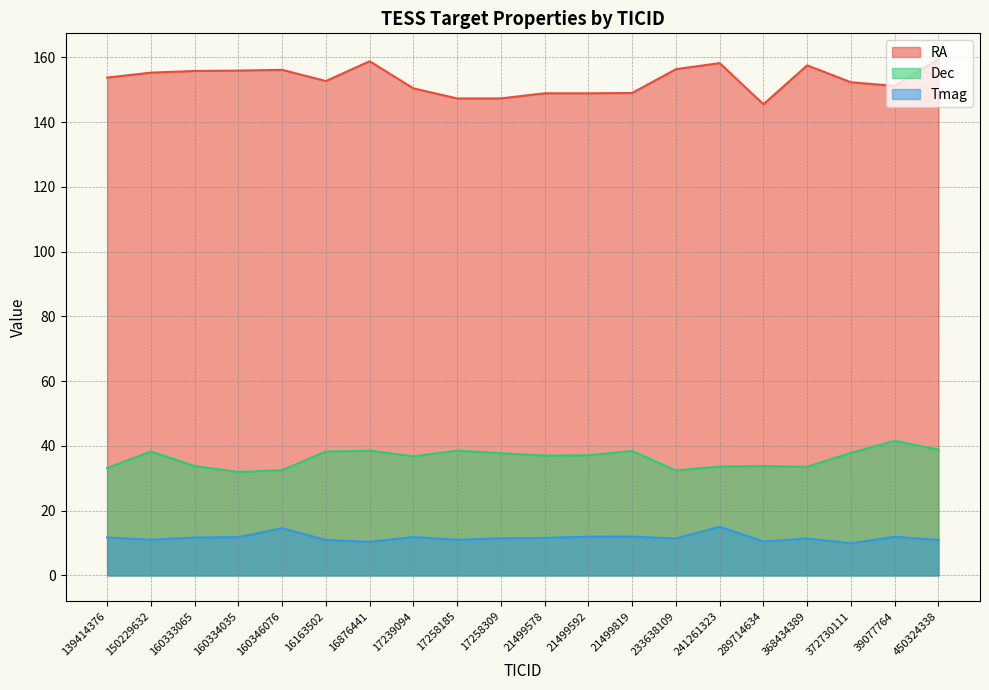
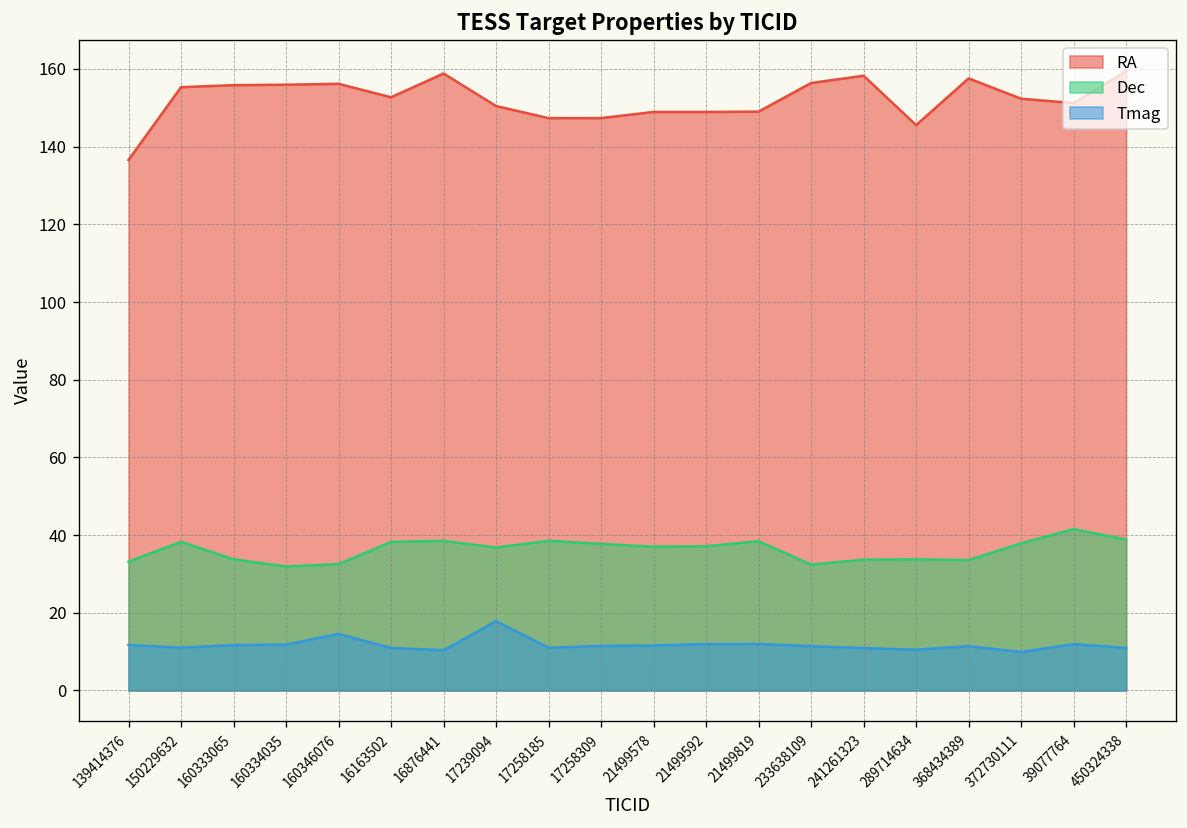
  {
    "RA": {
-     "139414376": 154,
+     "139414376": 137,
      "150229632": 155,
      "160333065": 156,
      "160334035": 156,
      "160346076": 156,
      "16163502": 153,
      "16876441": 159,
      "17239094": 150,
      "17258185": 147,
      "17258309": 147,
      "21499578": 149,
      "21499592": 149,
      "21499819": 149,
      "233638109": 156,
      "241261323": 158,
      "289714634": 146,
      "368434389": 158,
      "372730111": 152
    },
    "Dec": {
      "139414376": 33,
      "150229632": 38,
      "160333065": 34,
      "160334035": 32,
      "160346076": 33,
      "16163502": 38,
      "16876441": 39,
      "17239094": 37,
      "17258185": 39,
      "17258309": 38,
      "21499578": 37,
      "21499592": 37,
      "21499819": 38,
      "233638109": 32,
      "241261323": 34,
      "289714634": 34,
      "368434389": 34,
      "372730111": 38,
      "39077764": 42,
      "450324338": 39
    },
    "Tmag": {
      "139414376": 12,
      "150229632": 11,
      "160333065": 12,
      "160334035": 12,
      "160346076": 15,
      "16163502": 11,
      "16876441": 10,
-     "17239094": 12,
+     "17239094": 18,
      "17258185": 11,
      "17258309": 11,
      "21499578": 12,
      "21499592": 12,
      "21499819": 12,
      "233638109": 11,
-     "241261323": 15,
+     "241261323": 11,
      "289714634": 11,
      "368434389": 11,
      "372730111": 10,
      "39077764": 12,
      "450324338": 11
    }
  }
